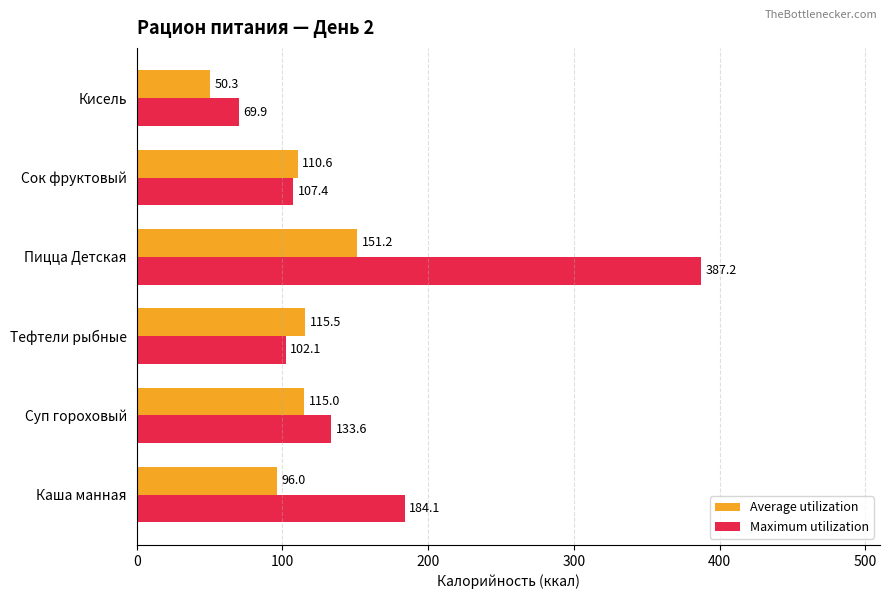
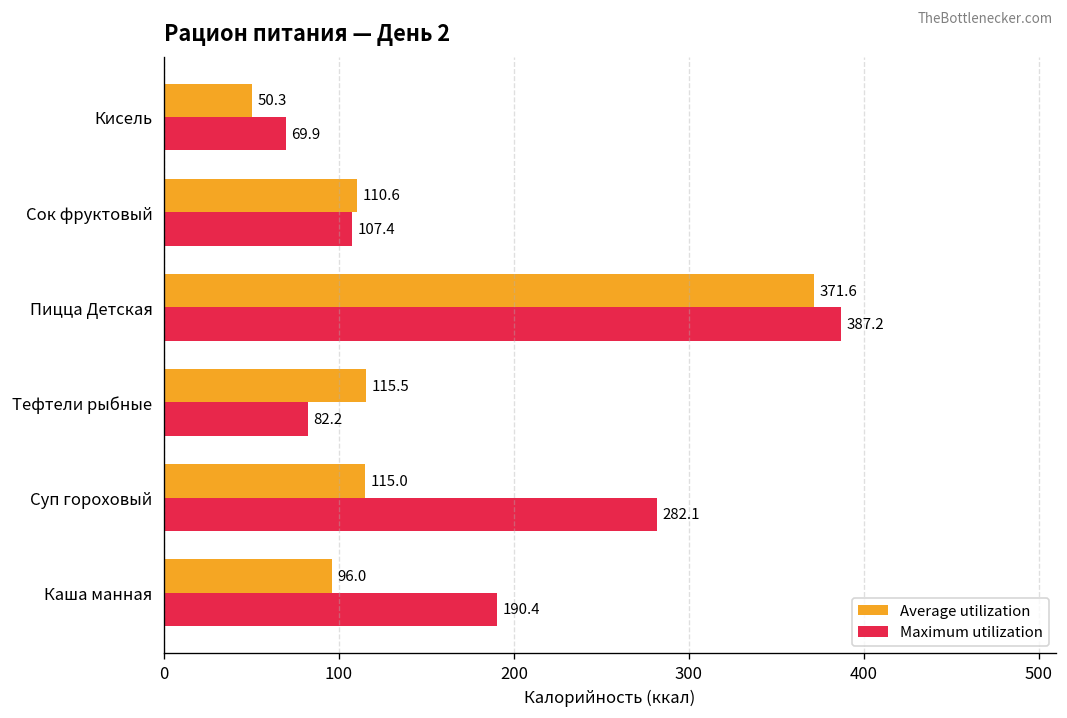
  {
    "Average utilization": {
      "Кисель": 50.3,
      "Сок фруктовый": 110.6,
-     "Пицца Детская": 151.2,
+     "Пицца Детская": 371.6,
      "Тефтели рыбные": 115.5,
      "Суп гороховый": 115.0,
      "Каша манная": 96.0
    },
    "Maximum utilization": {
      "Кисель": 69.9,
      "Сок фруктовый": 107.4,
      "Пицца Детская": 387.2,
-     "Тефтели рыбные": 102.1,
-     "Суп гороховый": 133.6,
-     "Каша манная": 184.1
+     "Тефтели рыбные": 82.2,
+     "Суп гороховый": 282.1,
+     "Каша манная": 190.4
    }
  }
